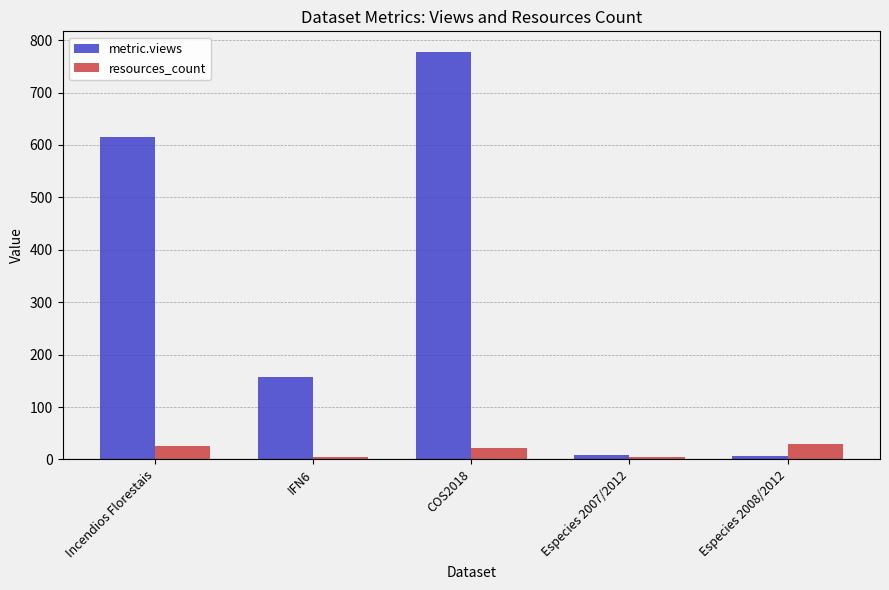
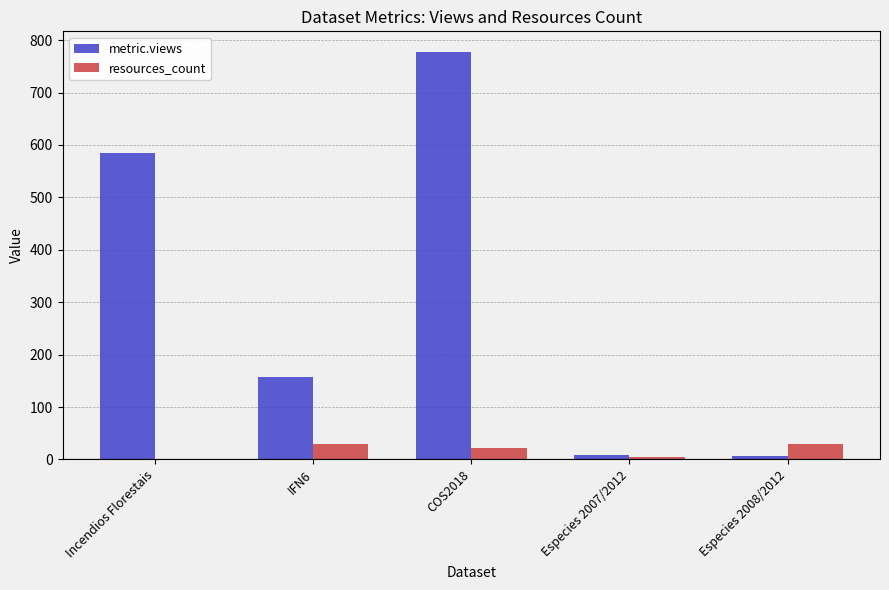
  {
    "metric.views": {
-     "Incendios Florestais": 620,
+     "Incendios Florestais": 590,
      "IFN6": 160,
      "COS2018": 780,
      "Especies 2007/2012": 10,
      "Especies 2008/2012": 10
    },
    "resources_count": {
-     "Incendios Florestais": 30,
-     "IFN6": 10,
+     "Incendios Florestais": 0,
+     "IFN6": 30,
      "COS2018": 20,
      "Especies 2007/2012": 10,
      "Especies 2008/2012": 30
    }
  }
